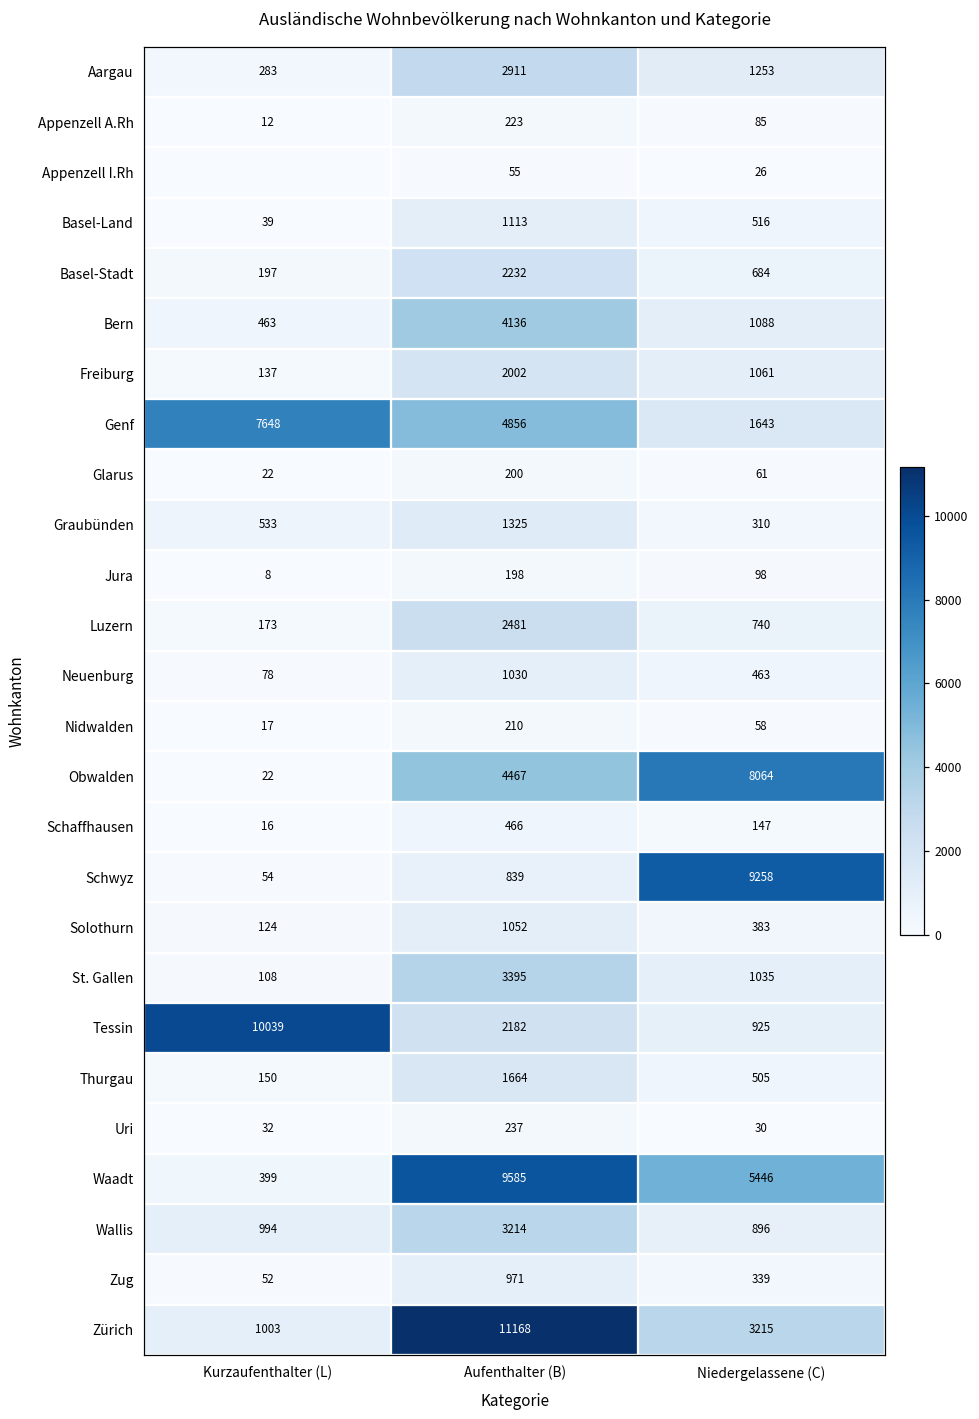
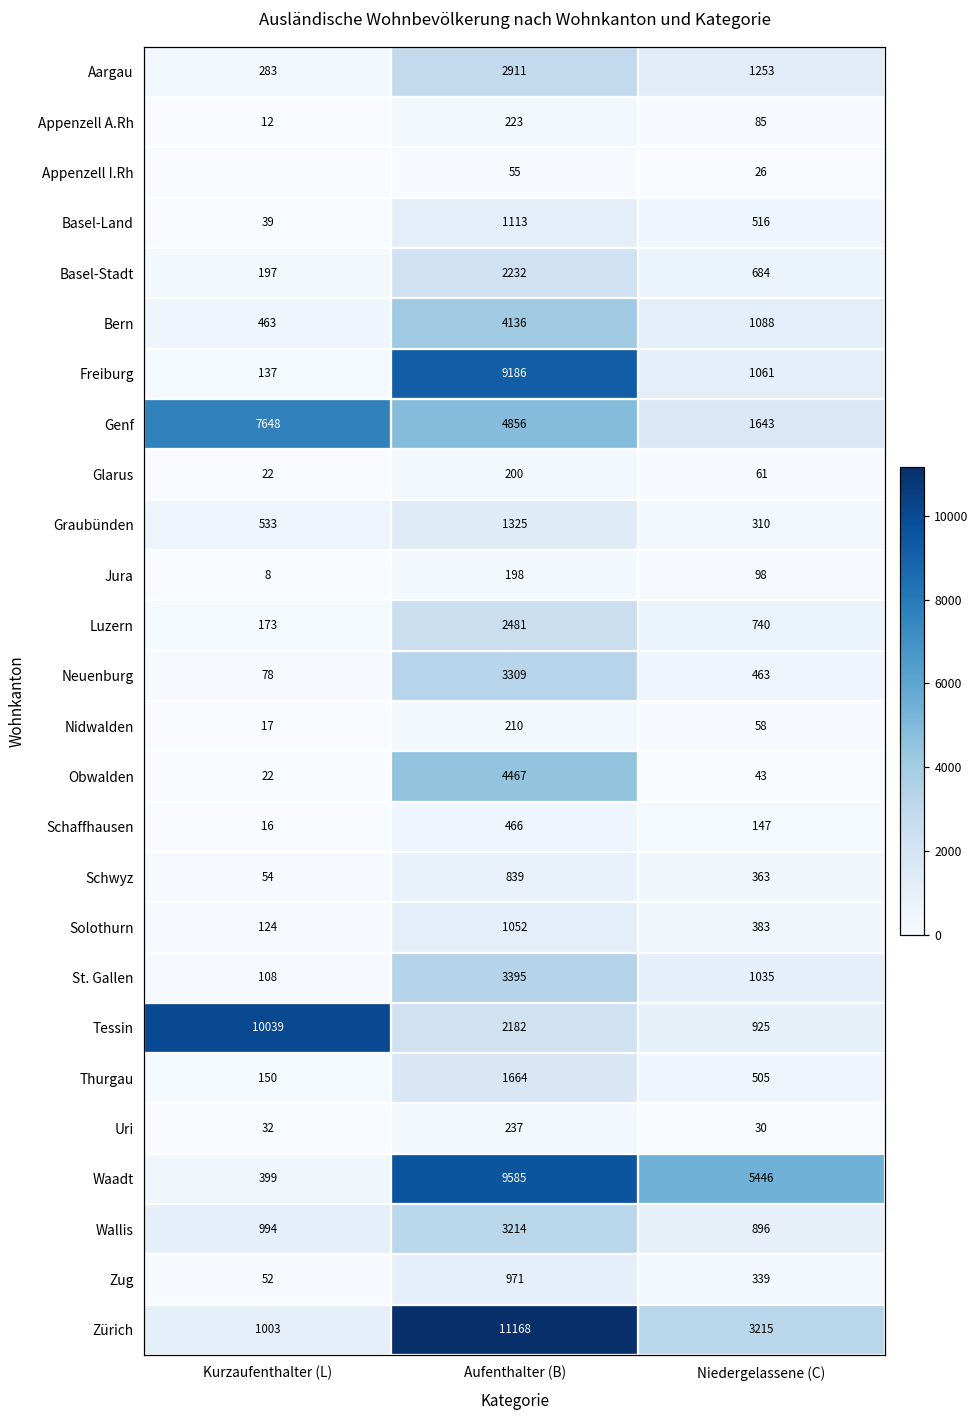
  {
    "Aargau": {
      "Kurzaufenthalter (L)": 283,
      "Aufenthalter (B)": 2911,
      "Niedergelassene (C)": 1253
    },
    "Appenzell A.Rh": {
      "Kurzaufenthalter (L)": 12,
      "Aufenthalter (B)": 223,
      "Niedergelassene (C)": 85
    },
    "Appenzell I.Rh": {
      "Aufenthalter (B)": 55,
      "Niedergelassene (C)": 26
    },
    "Basel-Land": {
      "Kurzaufenthalter (L)": 39,
      "Aufenthalter (B)": 1113,
      "Niedergelassene (C)": 516
    },
    "Basel-Stadt": {
      "Kurzaufenthalter (L)": 197,
      "Aufenthalter (B)": 2232,
      "Niedergelassene (C)": 684
    },
    "Bern": {
      "Kurzaufenthalter (L)": 463,
      "Aufenthalter (B)": 4136,
      "Niedergelassene (C)": 1088
    },
    "Freiburg": {
      "Kurzaufenthalter (L)": 137,
-     "Aufenthalter (B)": 2002,
+     "Aufenthalter (B)": 9186,
      "Niedergelassene (C)": 1061
    },
    "Genf": {
      "Kurzaufenthalter (L)": 7648,
      "Aufenthalter (B)": 4856,
      "Niedergelassene (C)": 1643
    },
    "Glarus": {
      "Kurzaufenthalter (L)": 22,
      "Aufenthalter (B)": 200,
      "Niedergelassene (C)": 61
    },
    "Graubünden": {
      "Kurzaufenthalter (L)": 533,
      "Aufenthalter (B)": 1325,
      "Niedergelassene (C)": 310
    },
    "Jura": {
      "Kurzaufenthalter (L)": 8,
      "Aufenthalter (B)": 198,
      "Niedergelassene (C)": 98
    },
    "Luzern": {
      "Kurzaufenthalter (L)": 173,
      "Aufenthalter (B)": 2481,
      "Niedergelassene (C)": 740
    },
    "Neuenburg": {
      "Kurzaufenthalter (L)": 78,
-     "Aufenthalter (B)": 1030,
+     "Aufenthalter (B)": 3309,
      "Niedergelassene (C)": 463
    },
    "Nidwalden": {
      "Kurzaufenthalter (L)": 17,
      "Aufenthalter (B)": 210,
      "Niedergelassene (C)": 58
    },
    "Obwalden": {
      "Kurzaufenthalter (L)": 22,
      "Aufenthalter (B)": 4467,
-     "Niedergelassene (C)": 8064
+     "Niedergelassene (C)": 43
    },
    "Schaffhausen": {
      "Kurzaufenthalter (L)": 16,
      "Aufenthalter (B)": 466,
      "Niedergelassene (C)": 147
    },
    "Schwyz": {
      "Kurzaufenthalter (L)": 54,
      "Aufenthalter (B)": 839,
-     "Niedergelassene (C)": 9258
+     "Niedergelassene (C)": 363
    },
    "Solothurn": {
      "Kurzaufenthalter (L)": 124,
      "Aufenthalter (B)": 1052,
      "Niedergelassene (C)": 383
    },
    "St. Gallen": {
      "Kurzaufenthalter (L)": 108,
      "Aufenthalter (B)": 3395,
      "Niedergelassene (C)": 1035
    },
    "Tessin": {
      "Kurzaufenthalter (L)": 10039,
      "Aufenthalter (B)": 2182,
      "Niedergelassene (C)": 925
    },
    "Thurgau": {
      "Kurzaufenthalter (L)": 150,
      "Aufenthalter (B)": 1664,
      "Niedergelassene (C)": 505
    },
    "Uri": {
      "Kurzaufenthalter (L)": 32,
      "Aufenthalter (B)": 237,
      "Niedergelassene (C)": 30
    },
    "Waadt": {
      "Kurzaufenthalter (L)": 399,
      "Aufenthalter (B)": 9585,
      "Niedergelassene (C)": 5446
    },
    "Wallis": {
      "Kurzaufenthalter (L)": 994,
      "Aufenthalter (B)": 3214,
      "Niedergelassene (C)": 896
    },
    "Zug": {
      "Kurzaufenthalter (L)": 52,
      "Aufenthalter (B)": 971,
      "Niedergelassene (C)": 339
    },
    "Zürich": {
      "Kurzaufenthalter (L)": 1003,
      "Aufenthalter (B)": 11168,
      "Niedergelassene (C)": 3215
    }
  }
